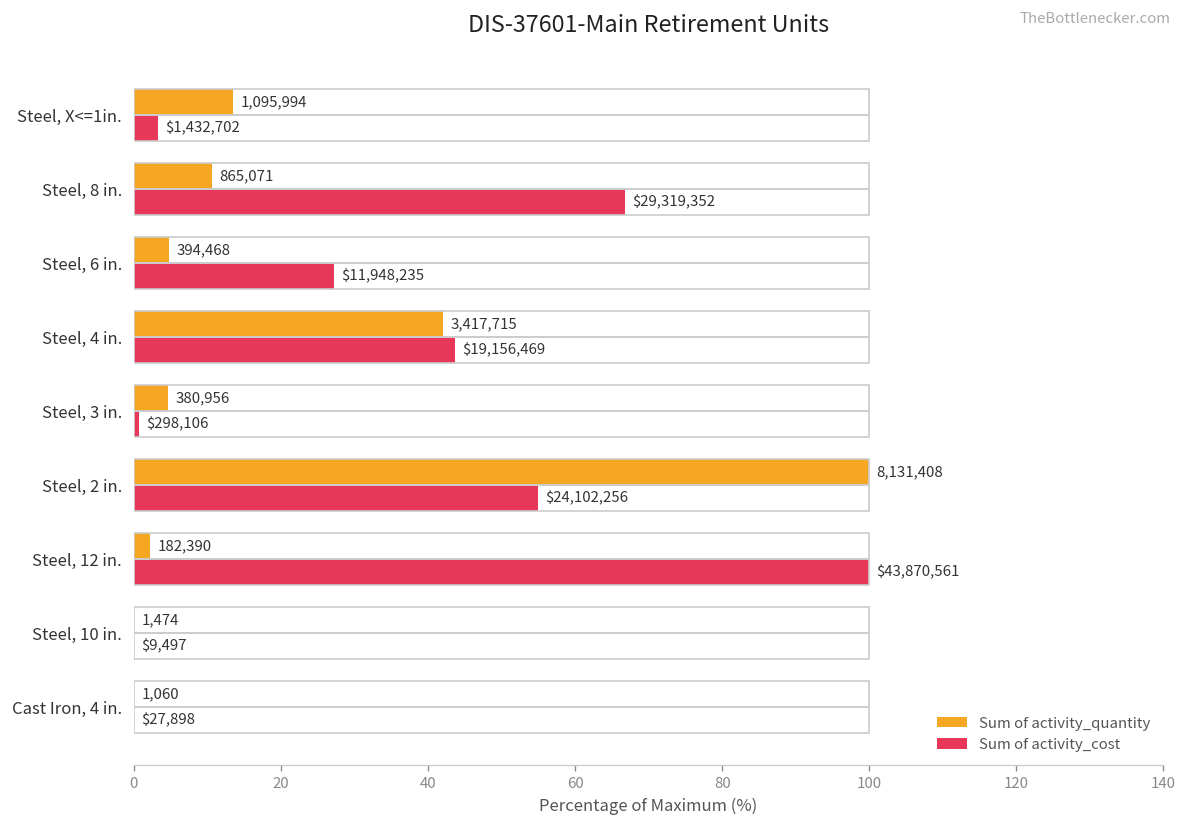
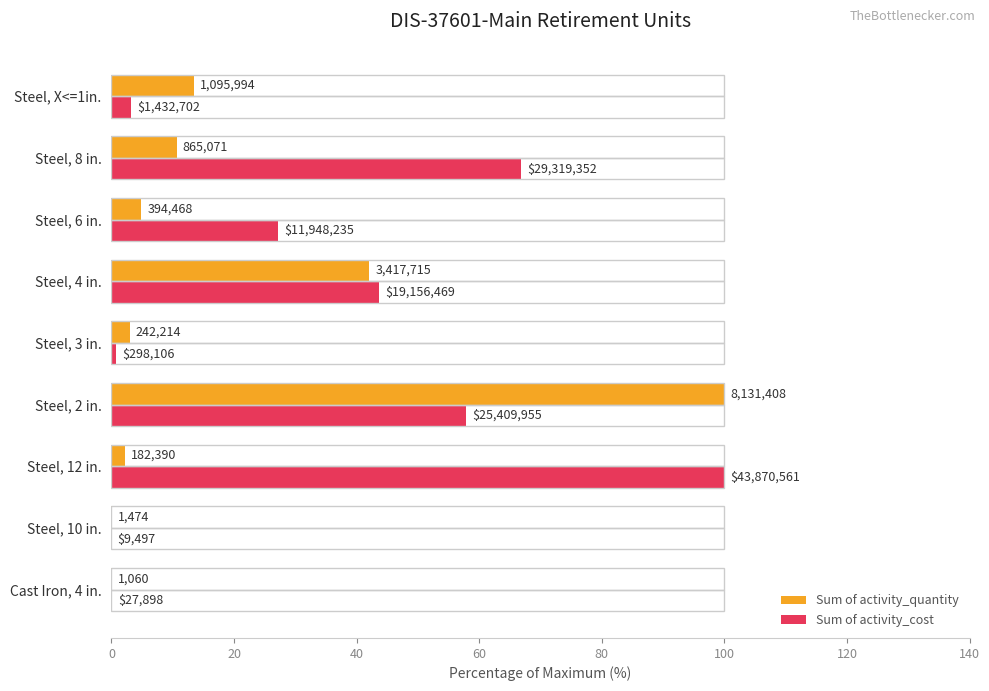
  {
    "Sum of activity_quantity": {
-     "Steel, 3 in.": "380,956"
+     "Steel, 3 in.": "242,214"
    },
    "Sum of activity_cost": {
-     "Steel, 2 in.": "$24,102,256"
+     "Steel, 2 in.": "$25,409,955"
    }
  }
